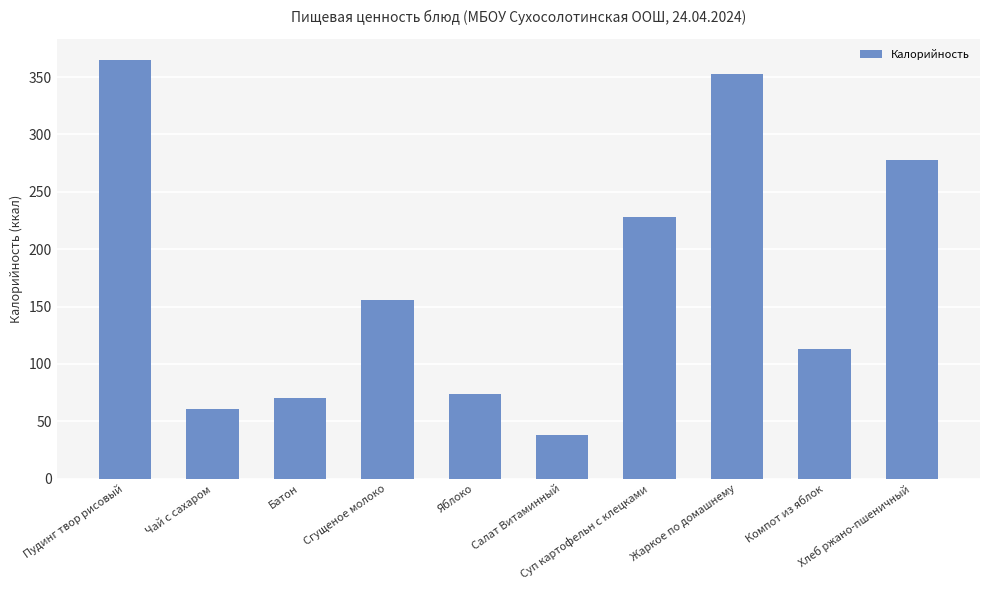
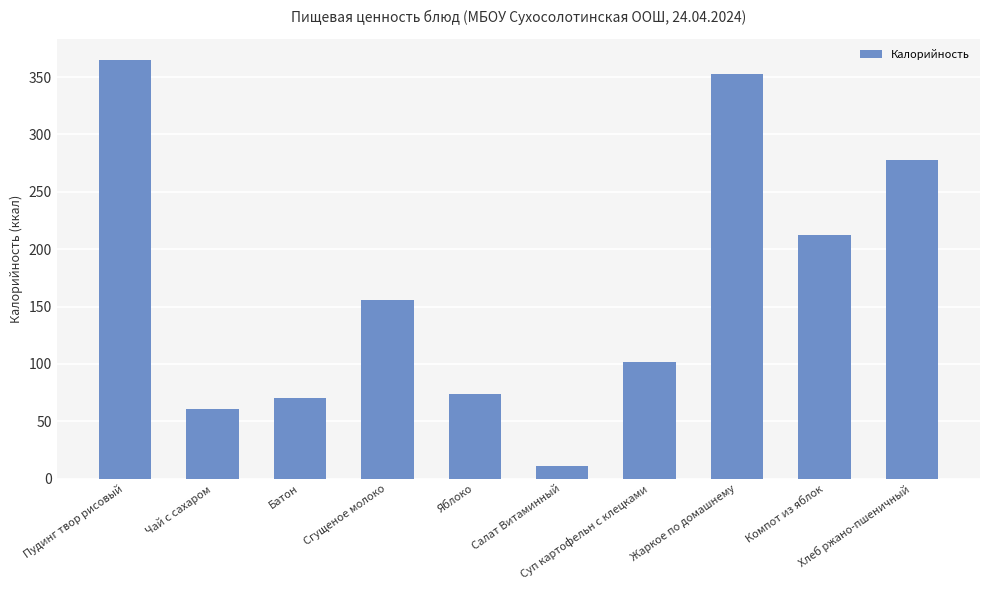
  {
    "Пудинг твор рисовый": 365,
    "Чай с сахаром": 61,
    "Батон": 70,
    "Сгущеное молоко": 156,
    "Яблоко": 74,
-   "Салат Витаминный": 38,
-   "Суп картофельн с клецками": 228,
+   "Салат Витаминный": 11,
+   "Суп картофельн с клецками": 102,
    "Жаркое по домашнему": 353,
-   "Компот из яблок": 113,
+   "Компот из яблок": 212,
    "Хлеб ржано-пшеничный": 278
  }
